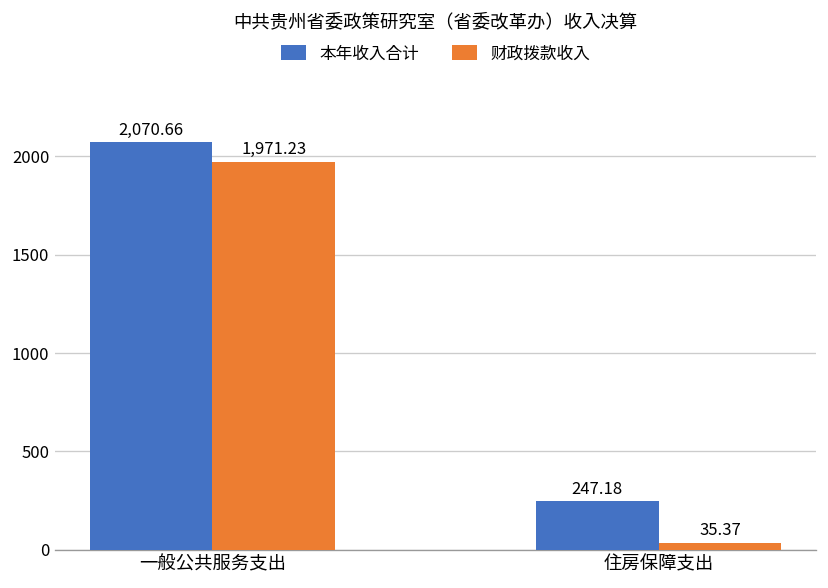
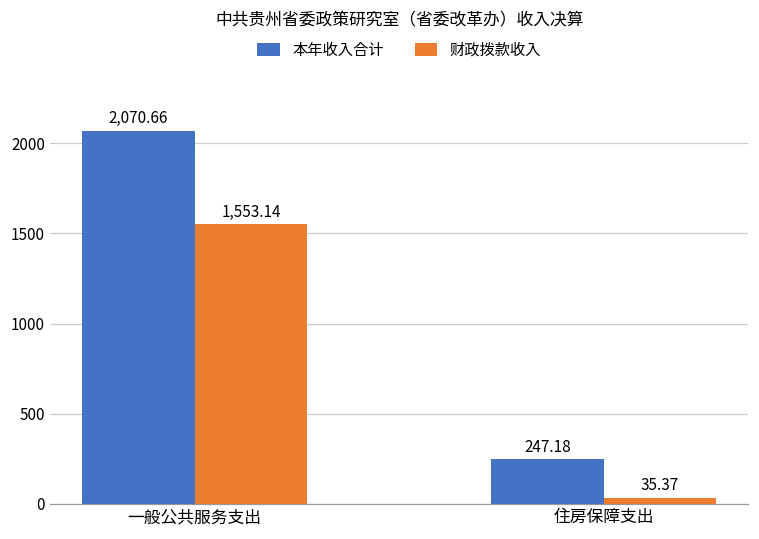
  {
    "本年收入合计": {
      "一般公共服务支出": "2,070.66",
      "住房保障支出": "247.18"
    },
    "财政拨款收入": {
-     "一般公共服务支出": "1,971.23",
+     "一般公共服务支出": "1,553.14",
      "住房保障支出": "35.37"
    }
  }
